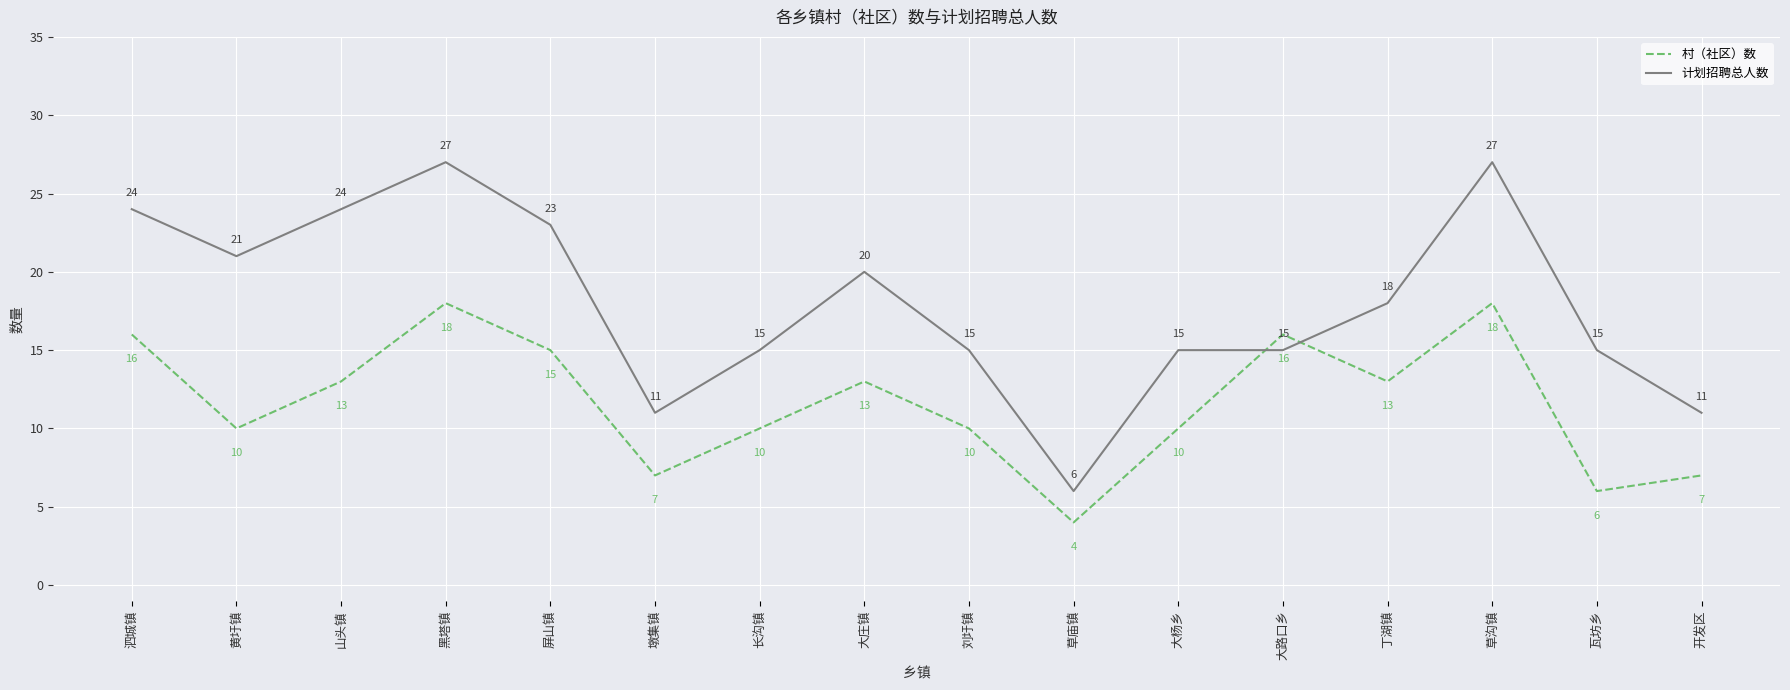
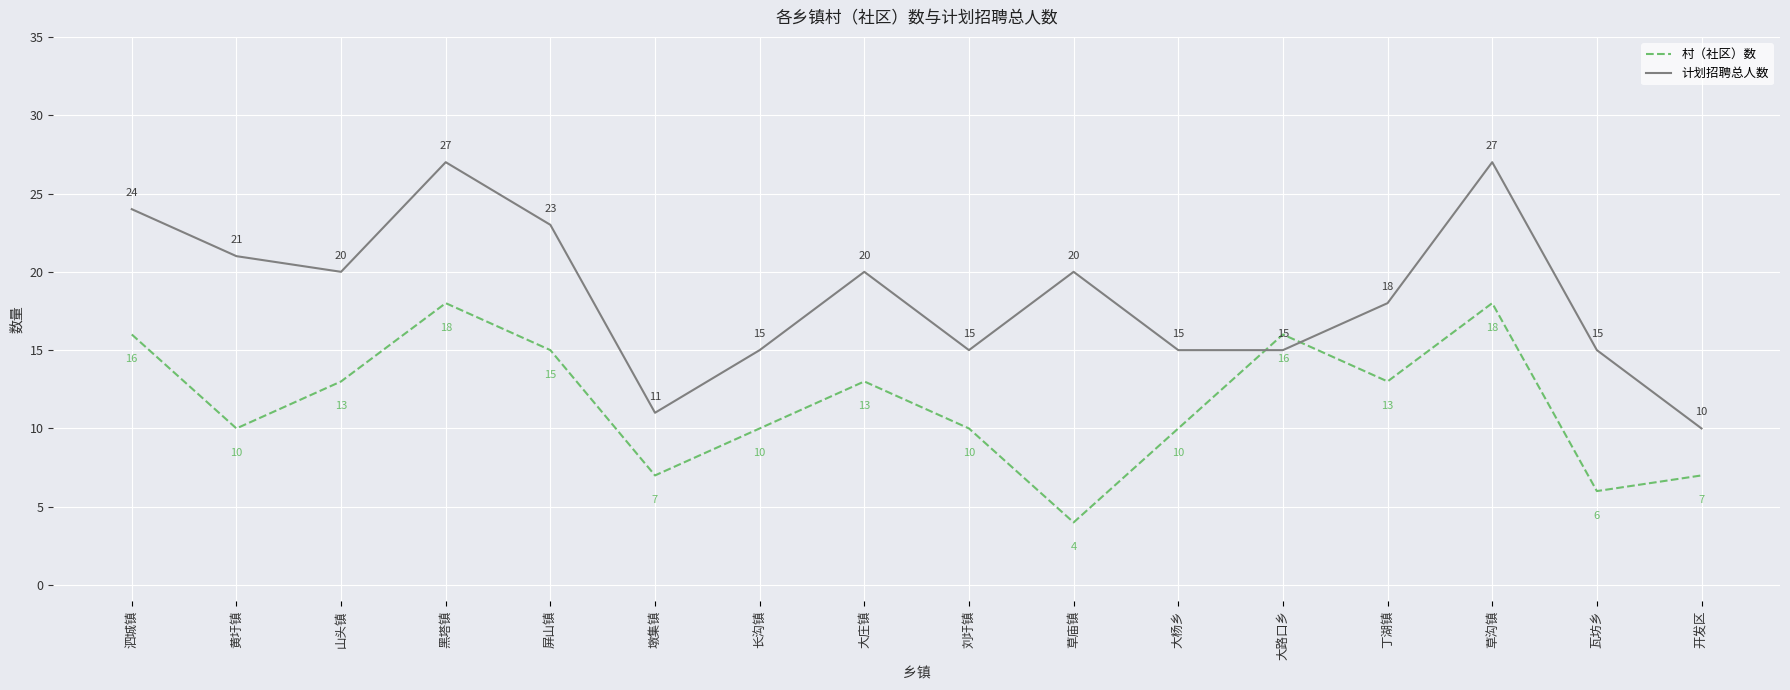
  {
    "村（社区）数": {
      "泗城镇": 16,
      "黄圩镇": 10,
      "山头镇": 13,
      "黑塔镇": 18,
      "屏山镇": 15,
      "墩集镇": 7,
      "长沟镇": 10,
      "大庄镇": 13,
      "刘圩镇": 10,
      "草庙镇": 4,
      "大杨乡": 10,
      "大路口乡": 16,
      "丁湖镇": 13,
      "草沟镇": 18,
      "瓦坊乡": 6,
      "开发区": 7
    },
    "计划招聘总人数": {
      "泗城镇": 24,
      "黄圩镇": 21,
-     "山头镇": 24,
+     "山头镇": 20,
      "黑塔镇": 27,
      "屏山镇": 23,
      "墩集镇": 11,
      "长沟镇": 15,
      "大庄镇": 20,
      "刘圩镇": 15,
-     "草庙镇": 6,
+     "草庙镇": 20,
      "大杨乡": 15,
      "丁湖镇": 18,
      "草沟镇": 27,
      "瓦坊乡": 15,
-     "开发区": 11
+     "开发区": 10
    }
  }
